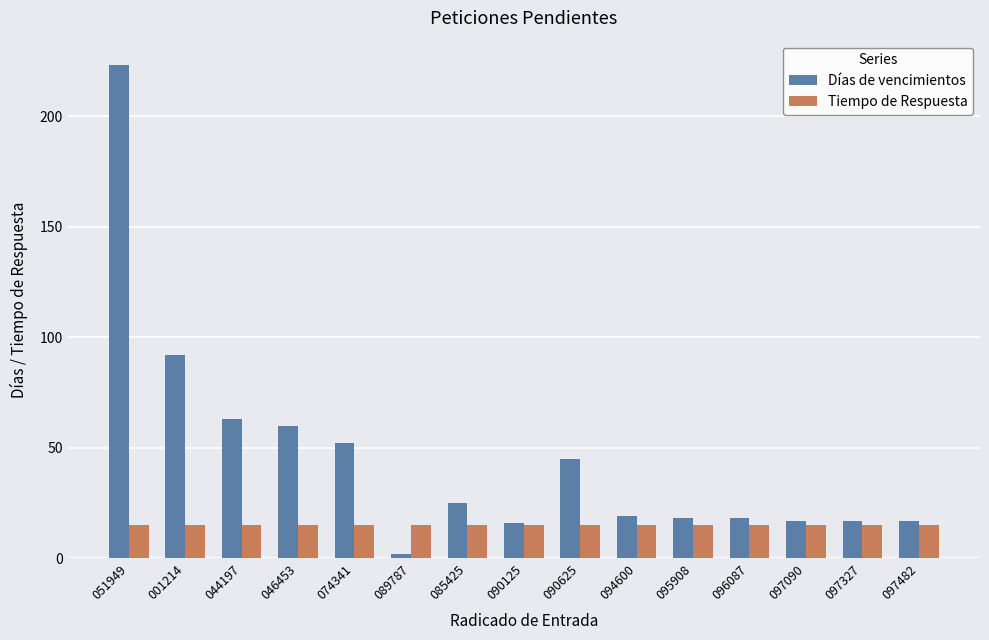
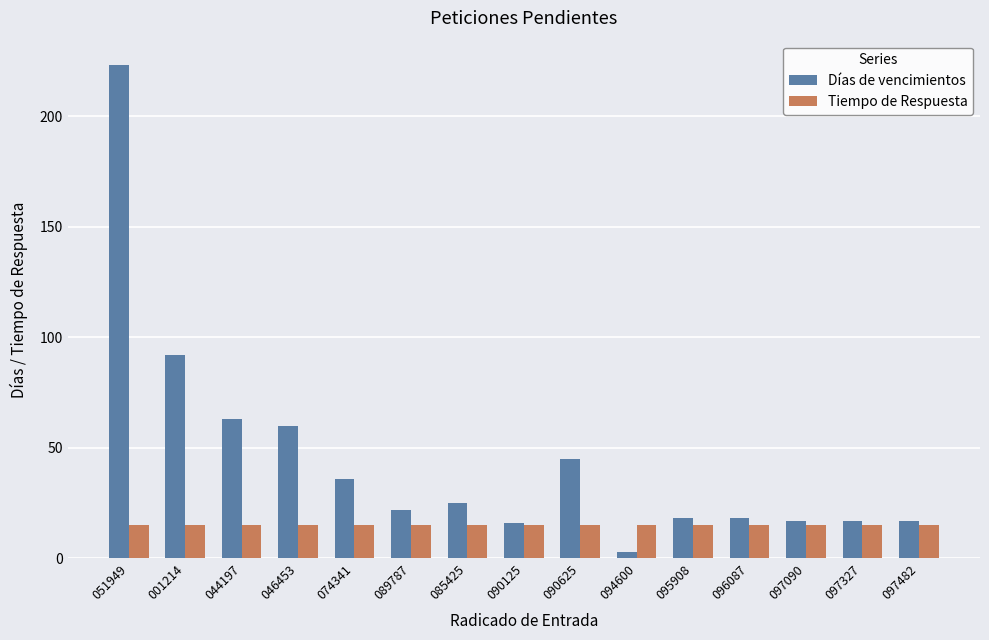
  {
    "Días de vencimientos": {
      "051949": 223,
      "001214": 92,
      "044197": 63,
      "046453": 60,
-     "074341": 52,
-     "089787": 2,
+     "074341": 36,
+     "089787": 22,
      "085425": 25,
      "090125": 16,
      "090625": 45,
-     "094600": 19,
+     "094600": 3,
      "095908": 18,
      "096087": 18,
      "097090": 17,
      "097327": 17,
      "097482": 17
    },
    "Tiempo de Respuesta": {
      "051949": 15,
      "001214": 15,
      "044197": 15,
      "046453": 15,
      "074341": 15,
      "089787": 15,
      "085425": 15,
      "090125": 15,
      "090625": 15,
      "094600": 15,
      "095908": 15,
      "096087": 15,
      "097090": 15,
      "097327": 15,
      "097482": 15
    }
  }
